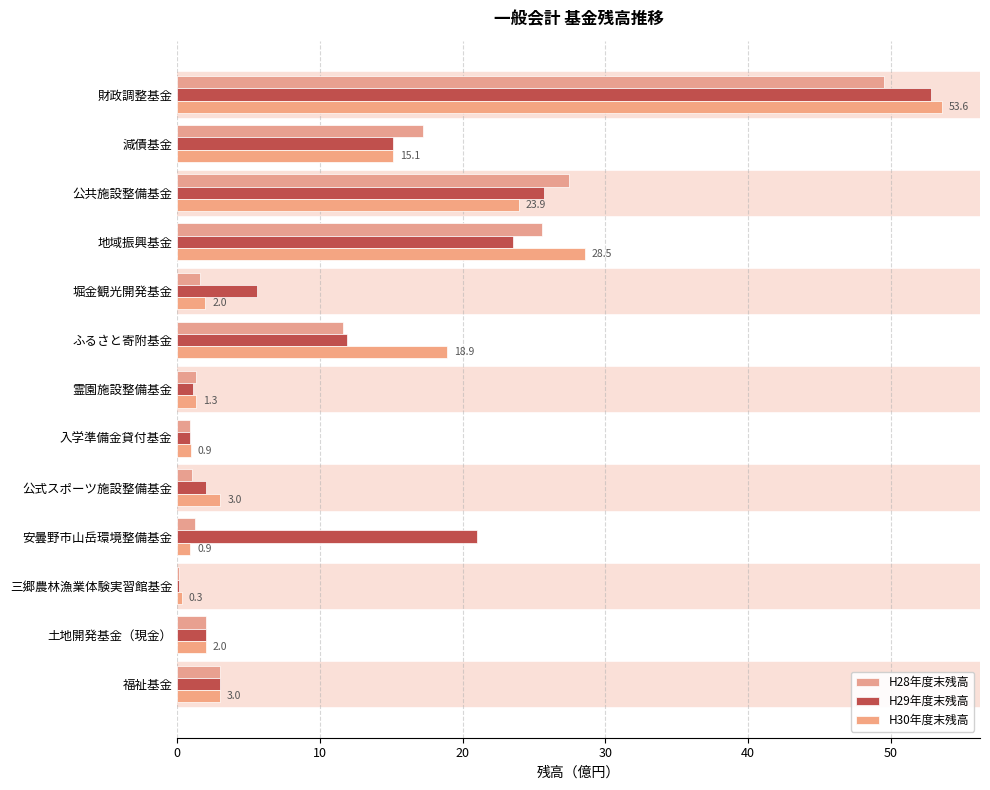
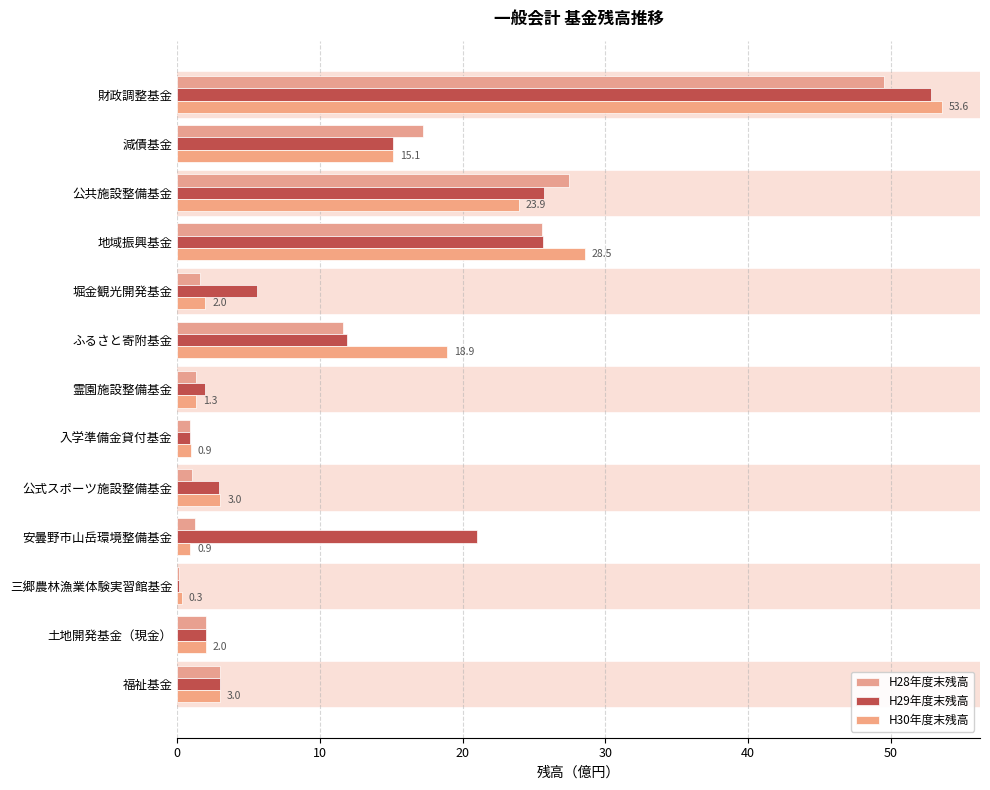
  {
    "H29年度末残高": {
      "財政調整基金": 52.8,
-     "地域振興基金": 23.5,
+     "地域振興基金": 25.6,
      "堀金観光開発基金": 5.6,
      "ふるさと寄附基金": 11.9,
-     "霊園施設整備基金": 1.1,
-     "公式スポーツ施設整備基金": 2.0,
+     "霊園施設整備基金": 1.9,
+     "公式スポーツ施設整備基金": 2.9,
      "安曇野市山岳環境整備基金": 21.0
    }
  }
